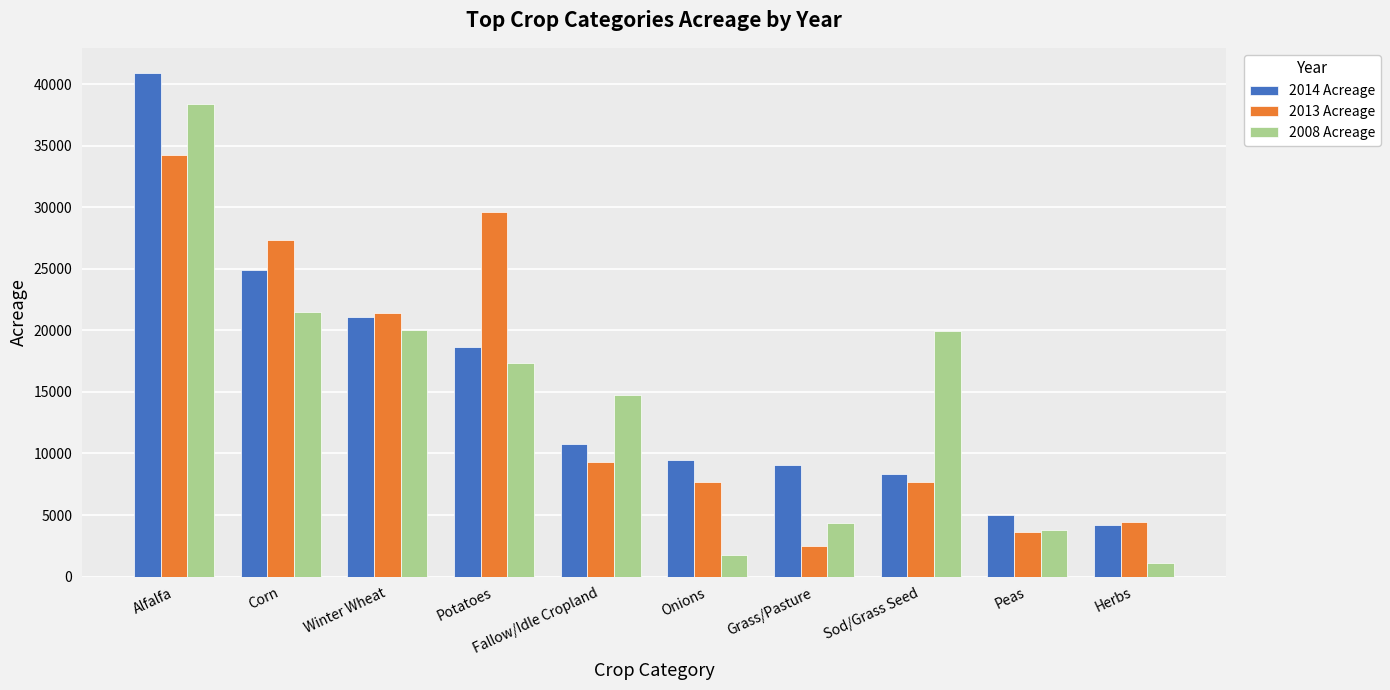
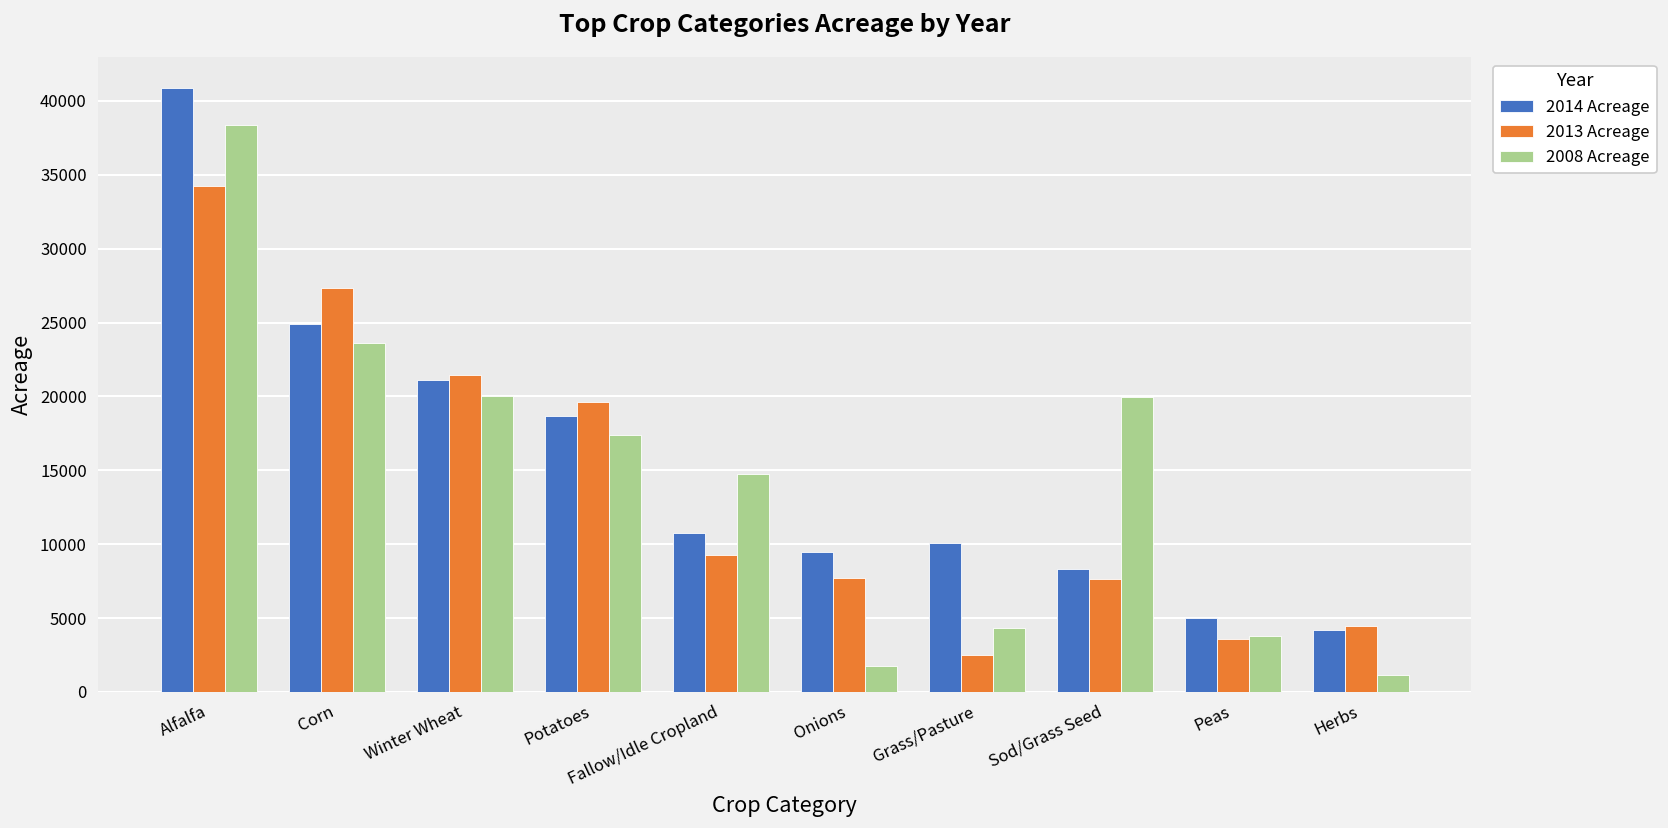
  {
    "2014 Acreage": {
      "Alfalfa": 40900,
      "Corn": 24900,
      "Winter Wheat": 21100,
      "Potatoes": 18700,
      "Fallow/Idle Cropland": 10800,
      "Onions": 9500,
-     "Grass/Pasture": 9000,
+     "Grass/Pasture": 10100,
      "Sod/Grass Seed": 8300,
      "Peas": 5000,
      "Herbs": 4200
    },
    "2013 Acreage": {
      "Alfalfa": 34200,
      "Corn": 27400,
      "Winter Wheat": 21400,
-     "Potatoes": 29600,
+     "Potatoes": 19600,
      "Fallow/Idle Cropland": 9300,
      "Onions": 7700,
      "Grass/Pasture": 2500,
      "Sod/Grass Seed": 7700,
      "Peas": 3600,
      "Herbs": 4400
    },
    "2008 Acreage": {
      "Alfalfa": 38400,
-     "Corn": 21500,
+     "Corn": 23600,
      "Winter Wheat": 20000,
      "Potatoes": 17400,
      "Fallow/Idle Cropland": 14700,
      "Onions": 1700,
      "Grass/Pasture": 4300,
      "Sod/Grass Seed": 20000,
      "Peas": 3800,
      "Herbs": 1100
    }
  }
